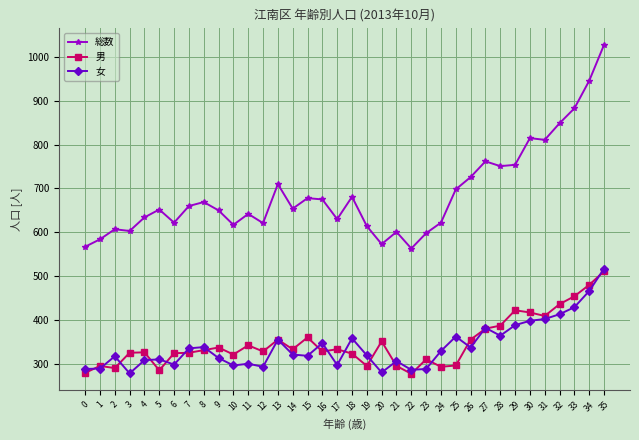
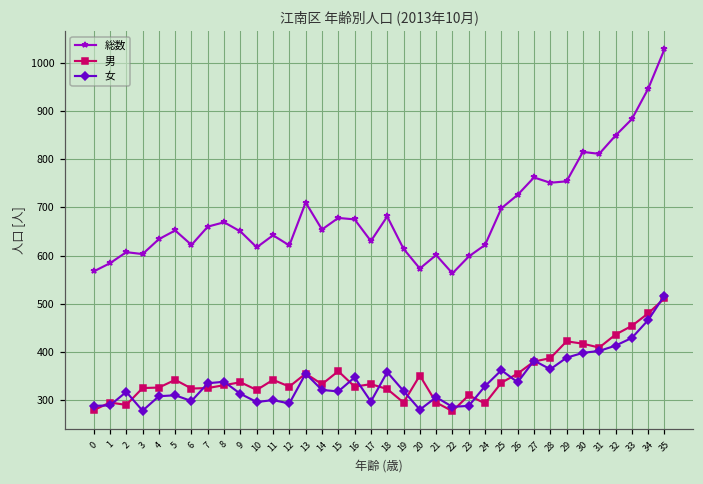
  {
    "男": {
      "0": 280,
      "1": 300,
      "2": 290,
      "3": 330,
      "4": 330,
-     "5": 290,
+     "5": 340,
      "6": 320,
      "7": 330,
      "8": 330,
      "9": 340,
      "10": 320,
      "11": 340,
      "12": 330,
      "14": 330,
      "15": 360,
      "16": 330,
      "17": 330,
      "18": 320,
      "19": 300,
      "20": 350,
      "21": 300,
      "22": 280,
      "23": 310,
      "24": 290,
-     "25": 300,
+     "25": 340,
      "26": 360,
      "28": 390,
      "29": 420,
      "30": 420,
      "31": 410,
      "32": 440,
      "33": 450,
      "34": 480,
      "35": 510
    }
  }
